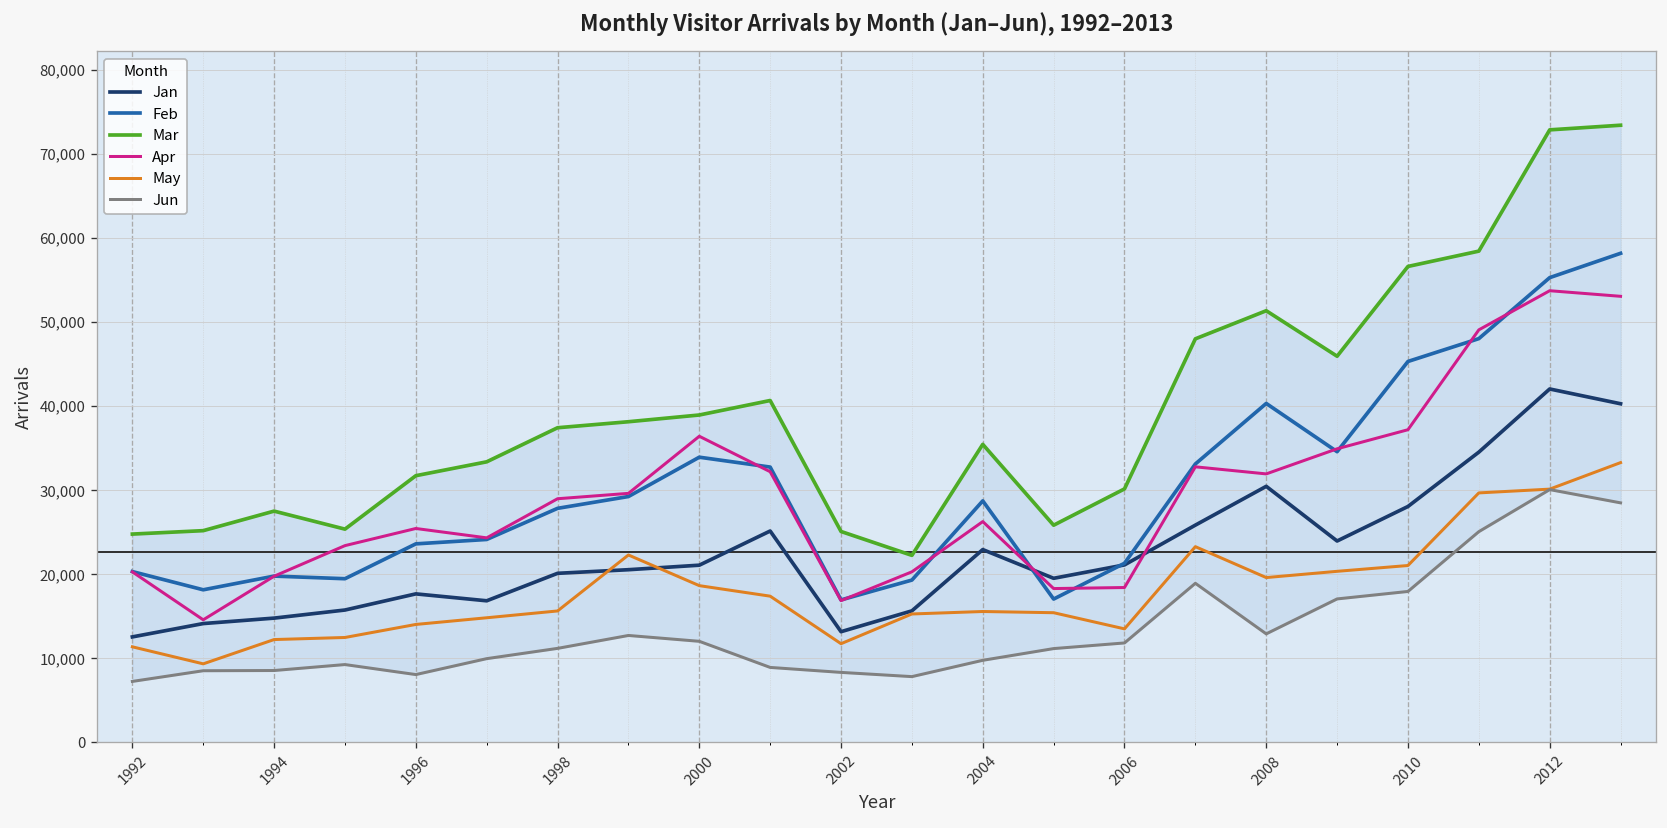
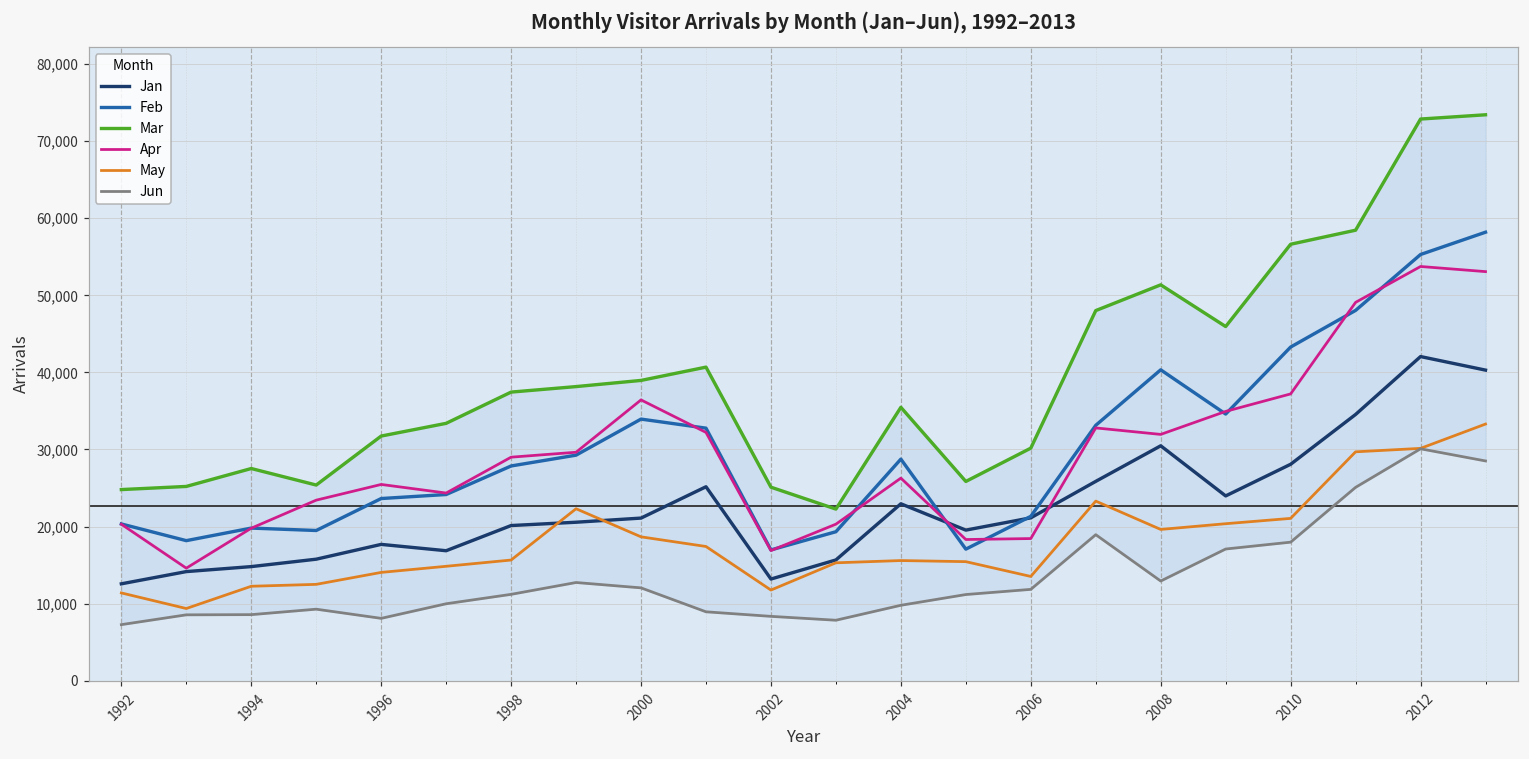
  {
    "Jan": {
      "1992": "13,000",
      "1994": "15,000",
      "1996": "18,000",
      "1998": "20,000",
      "2000": "21,000",
      "2002": "13,000",
      "2004": "23,000",
      "2008": "30,000",
      "2010": "28,000",
      "2012": "42,000"
    },
    "Feb": {
      "1996": "24,000",
      "1998": "28,000",
      "2000": "34,000",
      "2004": "29,000",
      "2008": "40,000",
-     "2010": "45,000",
+     "2010": "43,000",
      "2012": "55,000"
    },
    "Mar": {
      "1992": "25,000",
      "1994": "28,000",
      "1996": "32,000",
      "1998": "37,000",
      "2000": "39,000",
      "2002": "25,000",
      "2004": "35,000",
      "2006": "30,000",
      "2008": "51,000",
      "2010": "57,000",
      "2012": "73,000"
    },
    "Apr": {
      "1996": "25,000",
      "1998": "29,000",
      "2000": "36,000",
      "2004": "26,000",
      "2006": "18,000",
      "2008": "32,000",
      "2010": "37,000",
      "2012": "54,000"
    },
    "May": {
      "1992": "11,000",
      "1994": "12,000",
      "1996": "14,000",
      "1998": "16,000",
      "2000": "19,000",
      "2002": "12,000",
      "2004": "16,000",
      "2006": "14,000",
      "2008": "20,000",
      "2010": "21,000"
    },
    "Jun": {
      "1992": "7,000",
      "1994": "9,000",
      "1996": "8,000",
      "1998": "11,000",
      "2000": "12,000",
      "2002": "8,000",
      "2004": "10,000",
      "2006": "12,000",
      "2008": "13,000",
      "2010": "18,000"
    }
  }
